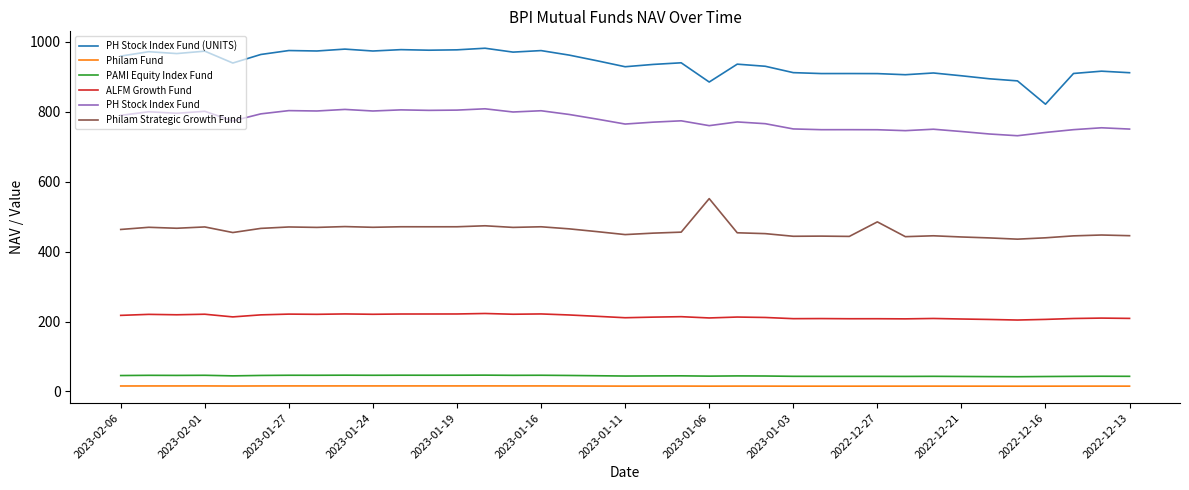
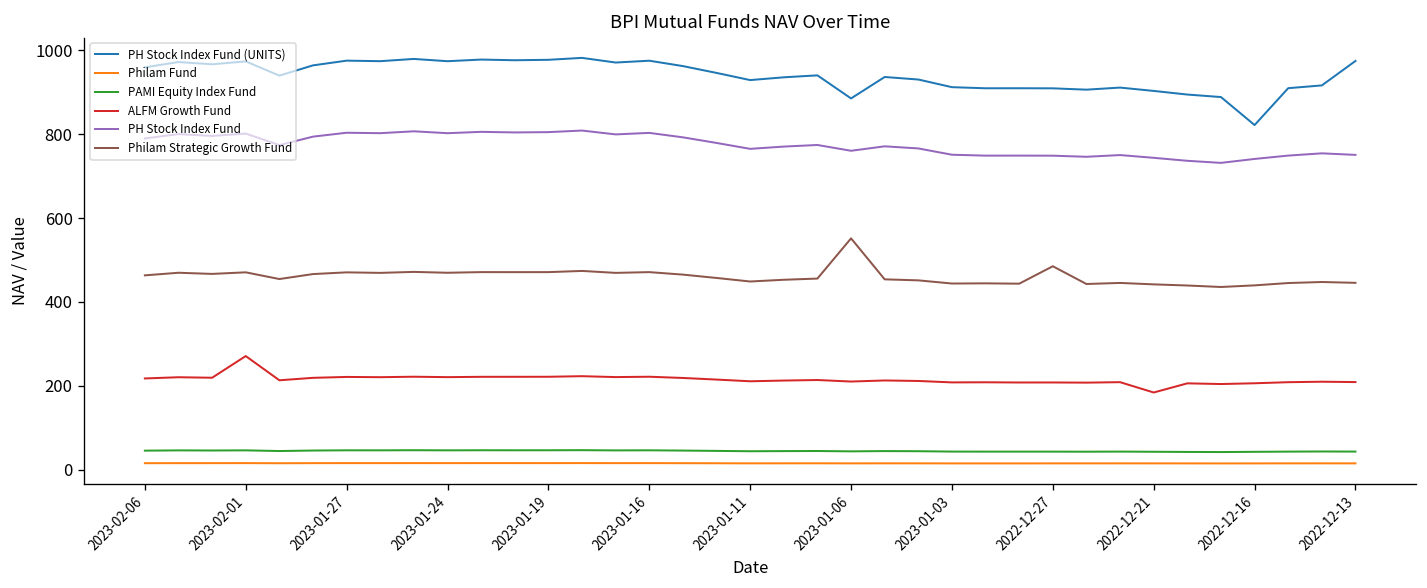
  {
    "PH Stock Index Fund (UNITS)": {
      "2023-01-27": 980,
      "2023-01-24": 970,
      "2023-01-19": 980,
      "2023-01-16": 980,
      "2023-01-11": 930,
      "2023-01-06": 890,
      "2023-01-03": 910,
      "2022-12-27": 910,
      "2022-12-21": 900,
      "2022-12-16": 820,
-     "2022-12-13": 910
+     "2022-12-13": 970
    },
    "Philam Fund": {
      "2023-02-06": 20,
      "2023-02-01": 20,
      "2023-01-27": 20,
      "2023-01-24": 20,
      "2023-01-19": 20,
      "2023-01-16": 20,
      "2023-01-11": 20,
      "2023-01-06": 20,
      "2023-01-03": 20,
      "2022-12-27": 20,
      "2022-12-21": 20,
      "2022-12-16": 20,
      "2022-12-13": 20
    },
    "PAMI Equity Index Fund": {
      "2023-02-06": 50,
      "2023-02-01": 50,
      "2023-01-27": 50,
      "2023-01-24": 50,
      "2023-01-19": 50,
      "2023-01-16": 50,
      "2023-01-11": 40,
      "2023-01-06": 40,
      "2023-01-03": 40,
      "2022-12-27": 40,
      "2022-12-21": 40,
      "2022-12-16": 40,
      "2022-12-13": 40
    },
    "ALFM Growth Fund": {
      "2023-02-06": 220,
-     "2023-02-01": 220,
+     "2023-02-01": 270,
      "2023-01-27": 220,
      "2023-01-24": 220,
      "2023-01-19": 220,
      "2023-01-16": 220,
      "2023-01-11": 210,
      "2023-01-06": 210,
      "2023-01-03": 210,
      "2022-12-27": 210,
-     "2022-12-21": 210,
+     "2022-12-21": 180,
      "2022-12-16": 210,
      "2022-12-13": 210
    },
    "PH Stock Index Fund": {
      "2023-01-27": 800,
      "2023-01-24": 800,
      "2023-01-19": 810,
      "2023-01-16": 800,
      "2023-01-11": 770,
      "2023-01-06": 760,
      "2023-01-03": 750,
      "2022-12-27": 750,
      "2022-12-21": 740,
      "2022-12-16": 740,
      "2022-12-13": 750
    },
    "Philam Strategic Growth Fund": {
      "2023-02-06": 460,
      "2023-02-01": 470,
      "2023-01-27": 470,
      "2023-01-24": 470,
      "2023-01-19": 470,
      "2023-01-16": 470,
      "2023-01-11": 450,
      "2023-01-06": 550,
      "2023-01-03": 440,
      "2022-12-27": 490,
      "2022-12-21": 440,
      "2022-12-16": 440,
      "2022-12-13": 450
    }
  }
